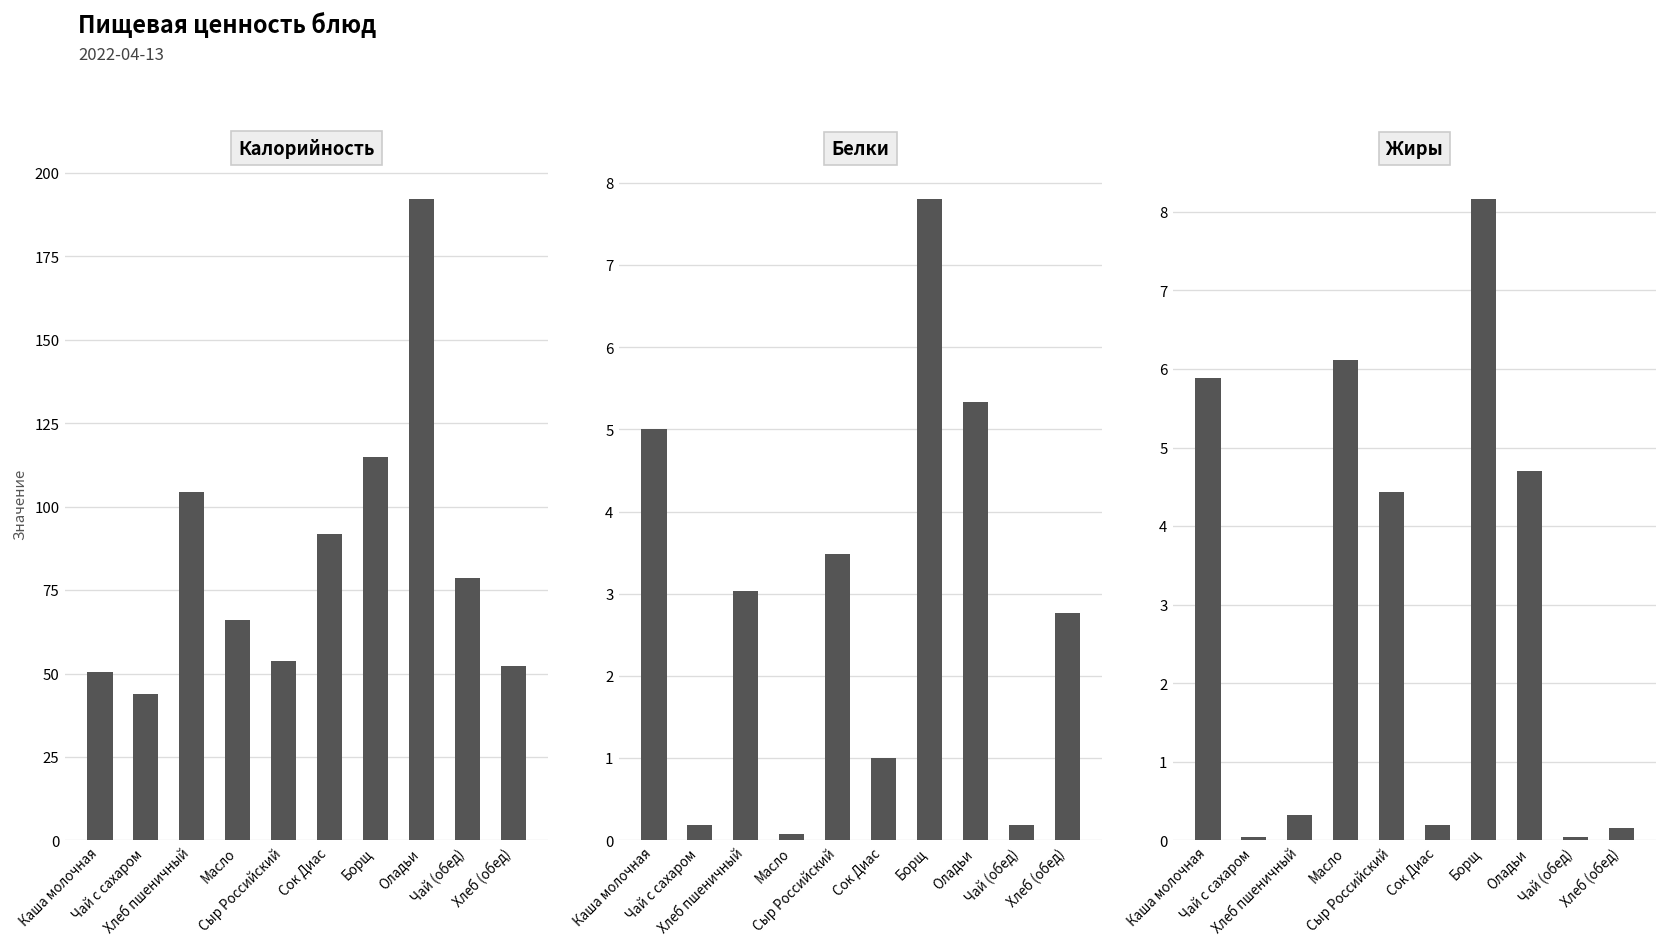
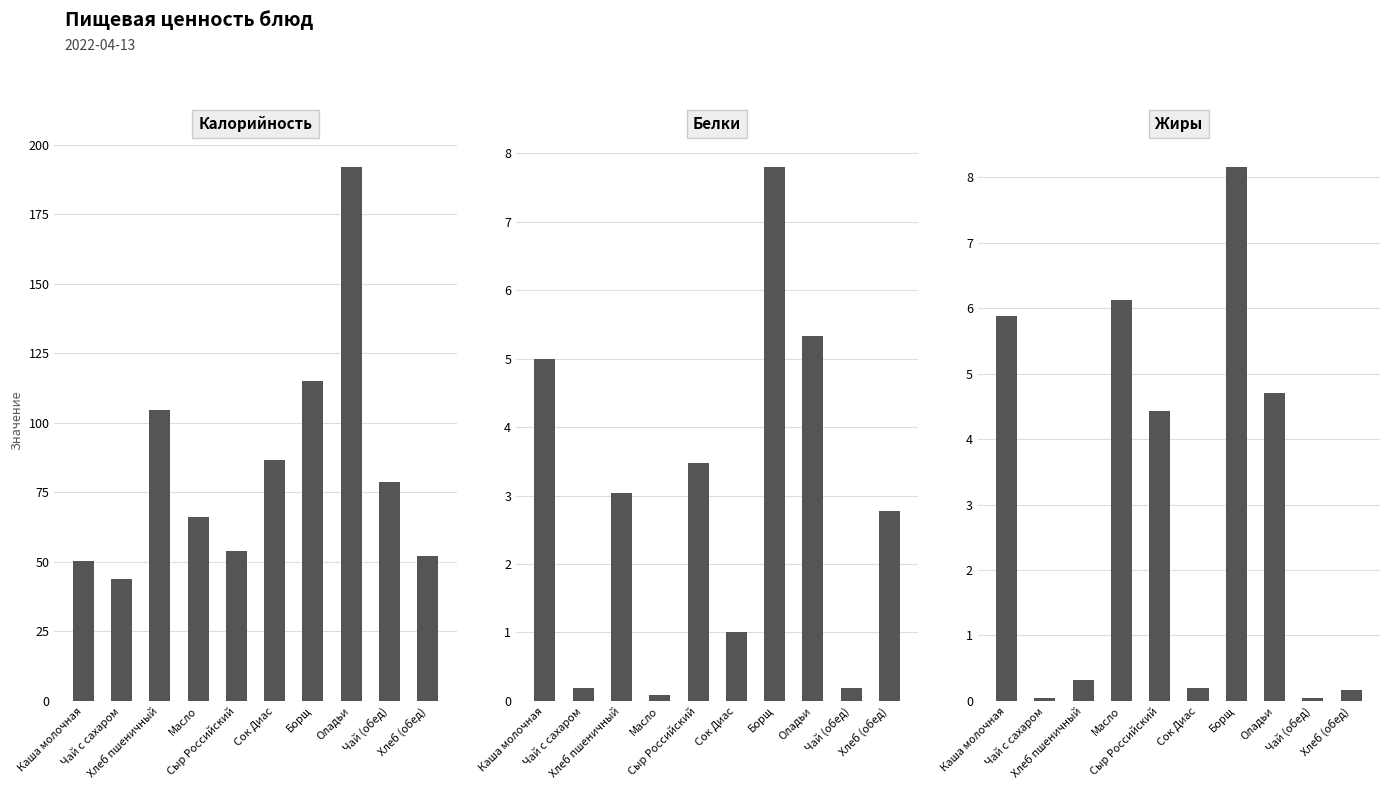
  {
    "Калорийность": {
      "Каша молочная": 51,
      "Чай с сахаром": 44,
      "Хлеб пшеничный": 105,
      "Масло": 66,
      "Сыр Российский": 54,
-     "Сок Диас": 92,
+     "Сок Диас": 87,
      "Борщ": 115,
      "Оладьи": 192,
      "Чай (обед)": 79,
      "Хлеб (обед)": 52
    },
    "Белки": {
      "Каша молочная": 5.0,
      "Чай с сахаром": 0.2,
      "Хлеб пшеничный": 3.0,
      "Масло": 0.1,
      "Сыр Российский": 3.5,
      "Сок Диас": 1.0,
      "Борщ": 7.8,
      "Оладьи": 5.3,
      "Чай (обед)": 0.2,
      "Хлеб (обед)": 2.8
    },
    "Жиры": {
      "Каша молочная": 5.9,
      "Чай с сахаром": 0.0,
      "Хлеб пшеничный": 0.3,
      "Масло": 6.1,
      "Сыр Российский": 4.4,
      "Сок Диас": 0.2,
      "Борщ": 8.2,
      "Оладьи": 4.7,
      "Чай (обед)": 0.0,
      "Хлеб (обед)": 0.2
    }
  }
